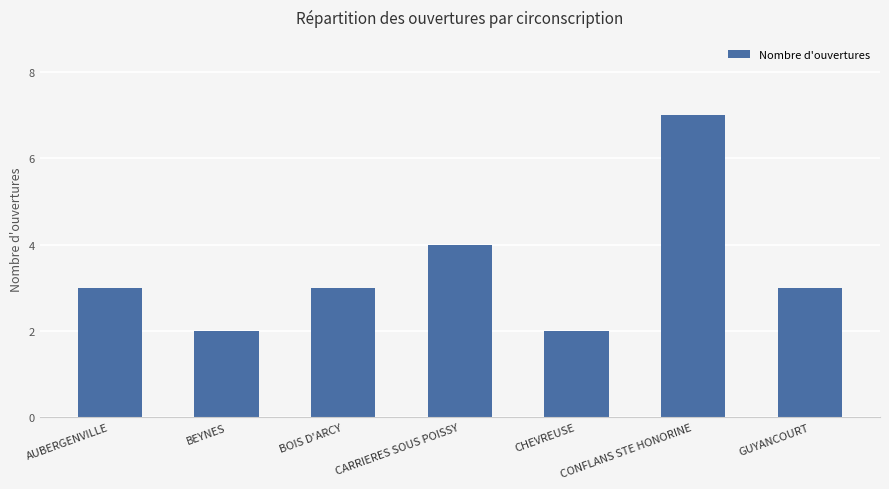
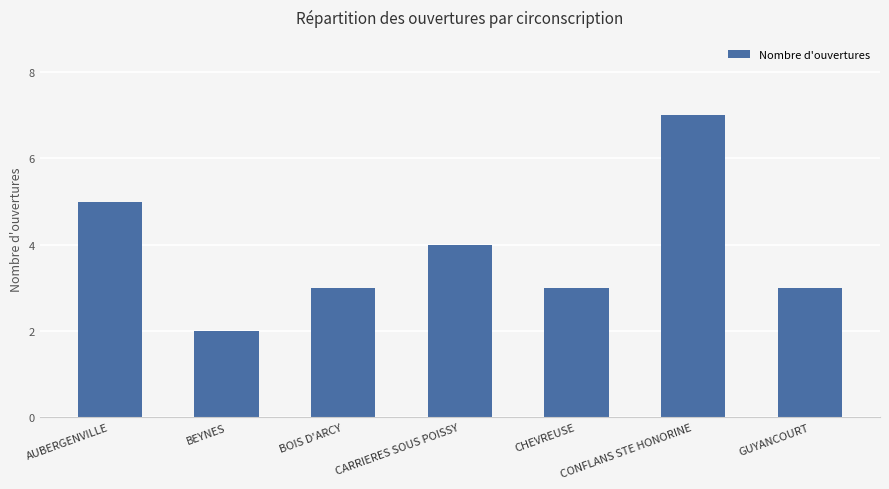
  {
-   "AUBERGENVILLE": 3,
+   "AUBERGENVILLE": 5,
    "BEYNES": 2,
    "BOIS D'ARCY": 3,
    "CARRIERES SOUS POISSY": 4,
-   "CHEVREUSE": 2,
+   "CHEVREUSE": 3,
    "CONFLANS STE HONORINE": 7,
    "GUYANCOURT": 3
  }
